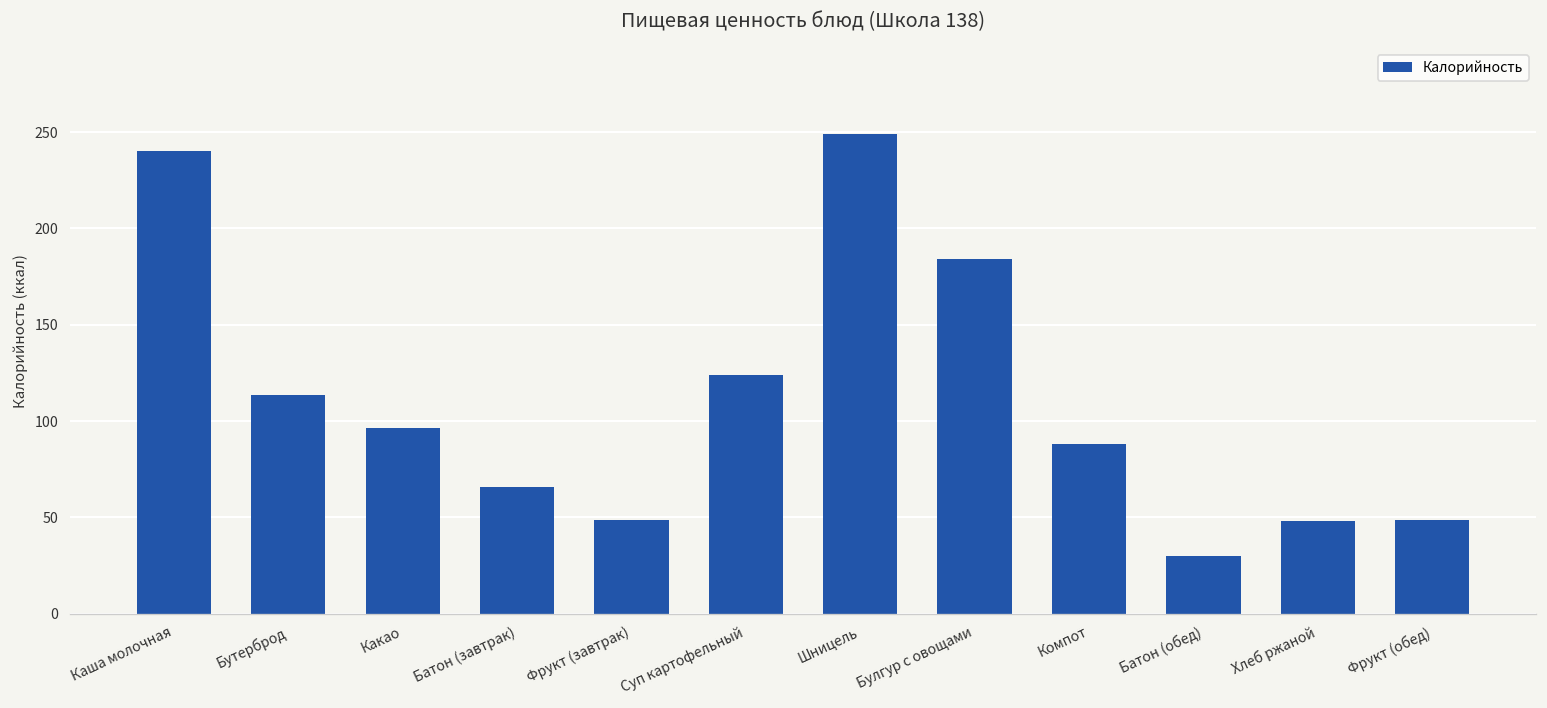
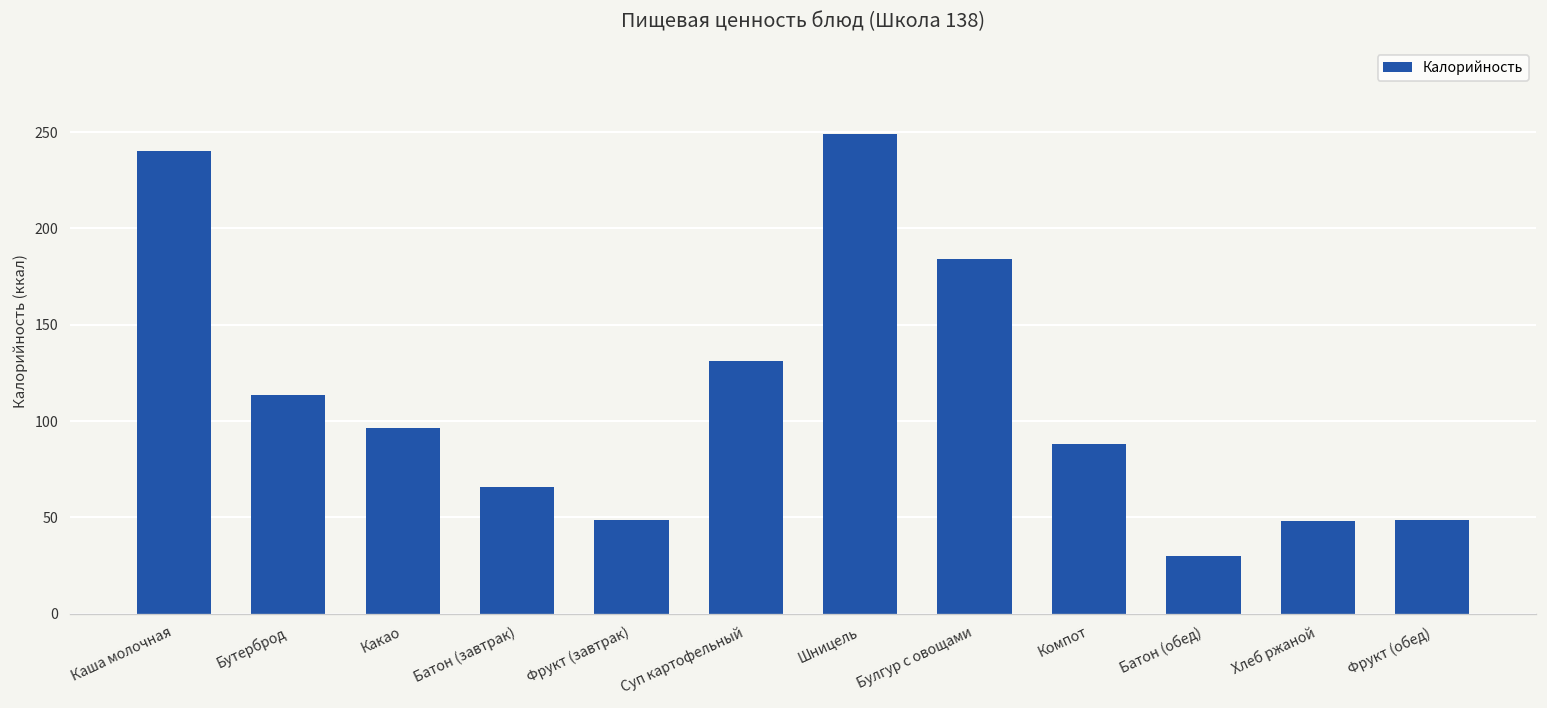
  {
    "Каша молочная": 240,
    "Бутерброд": 114,
    "Какао": 96,
    "Батон (завтрак)": 66,
    "Фрукт (завтрак)": 49,
-   "Суп картофельный": 124,
+   "Суп картофельный": 131,
    "Шницель": 249,
    "Булгур с овощами": 184,
    "Компот": 88,
    "Батон (обед)": 30,
    "Хлеб ржаной": 48,
    "Фрукт (обед)": 49
  }
